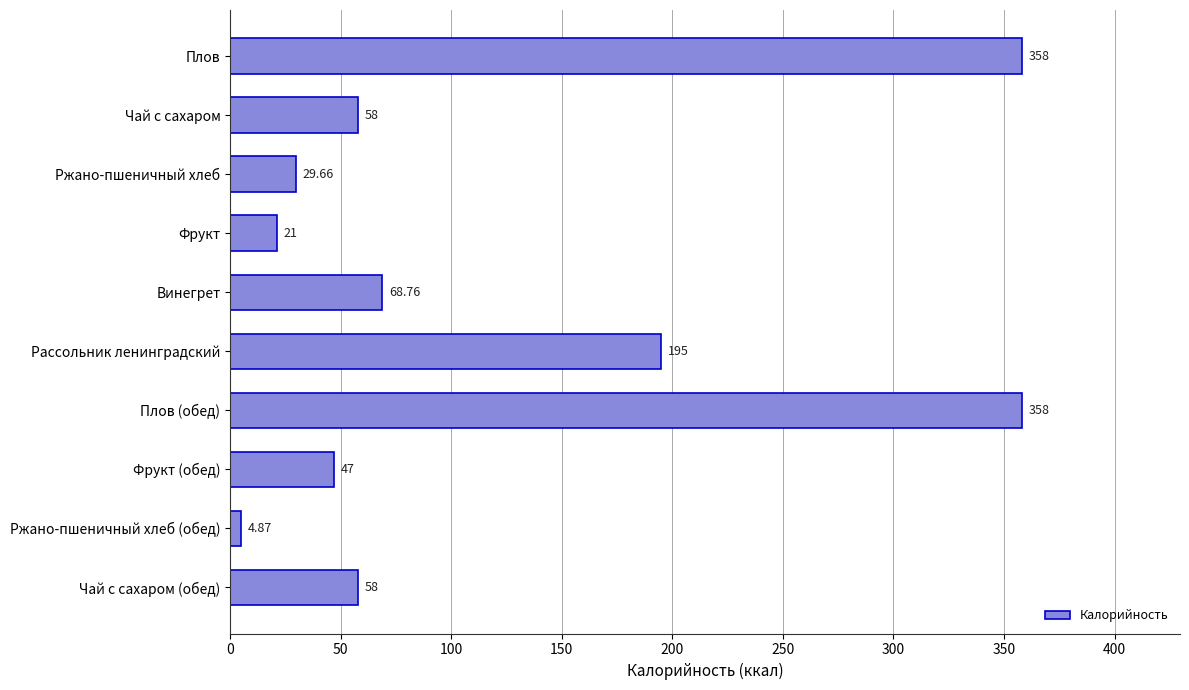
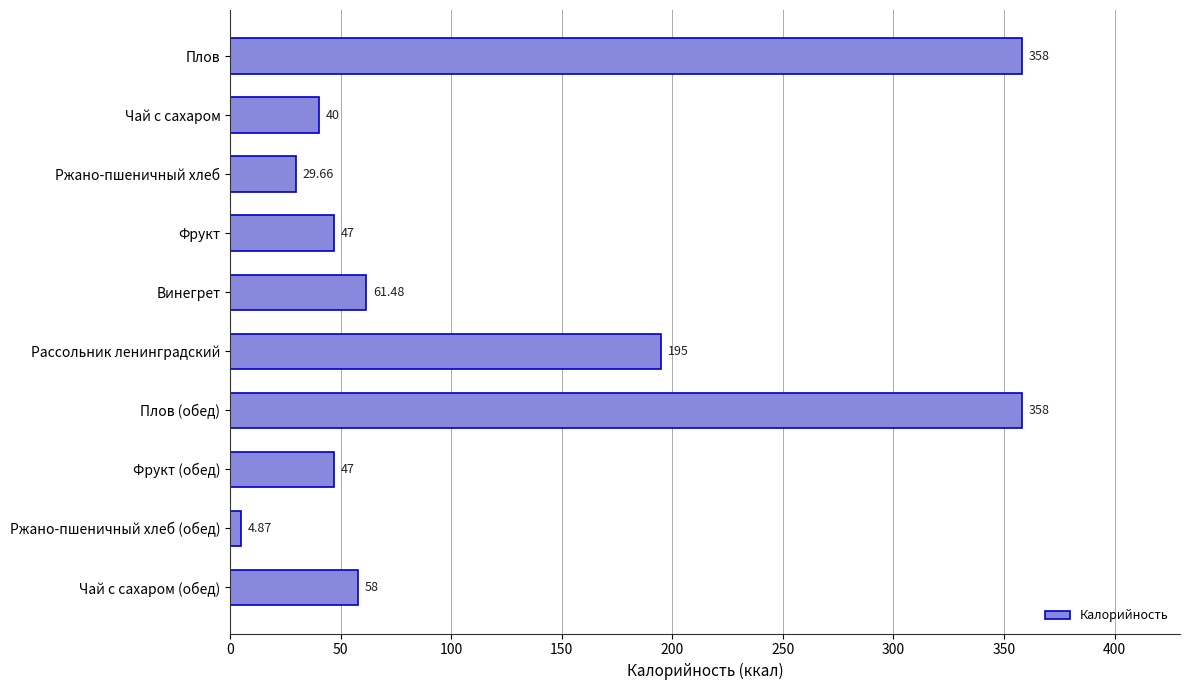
  {
    "Плов": 358,
-   "Чай с сахаром": 58,
+   "Чай с сахаром": 40,
    "Ржано-пшеничный хлеб": 29.66,
-   "Фрукт": 21,
-   "Винегрет": 68.76,
+   "Фрукт": 47,
+   "Винегрет": 61.48,
    "Рассольник ленинградский": 195,
    "Плов (обед)": 358,
    "Фрукт (обед)": 47,
    "Ржано-пшеничный хлеб (обед)": 4.87,
    "Чай с сахаром (обед)": 58
  }
